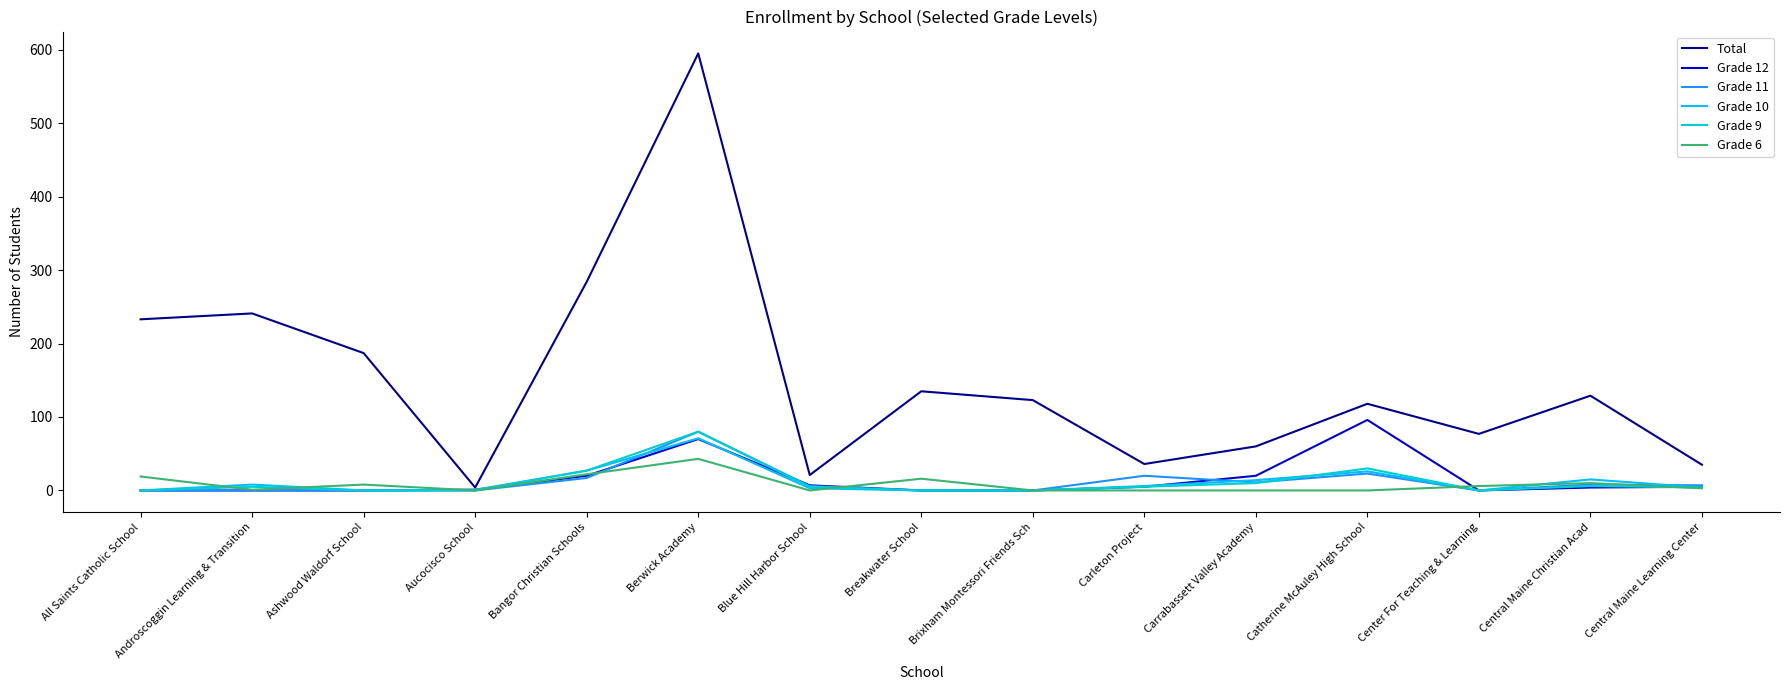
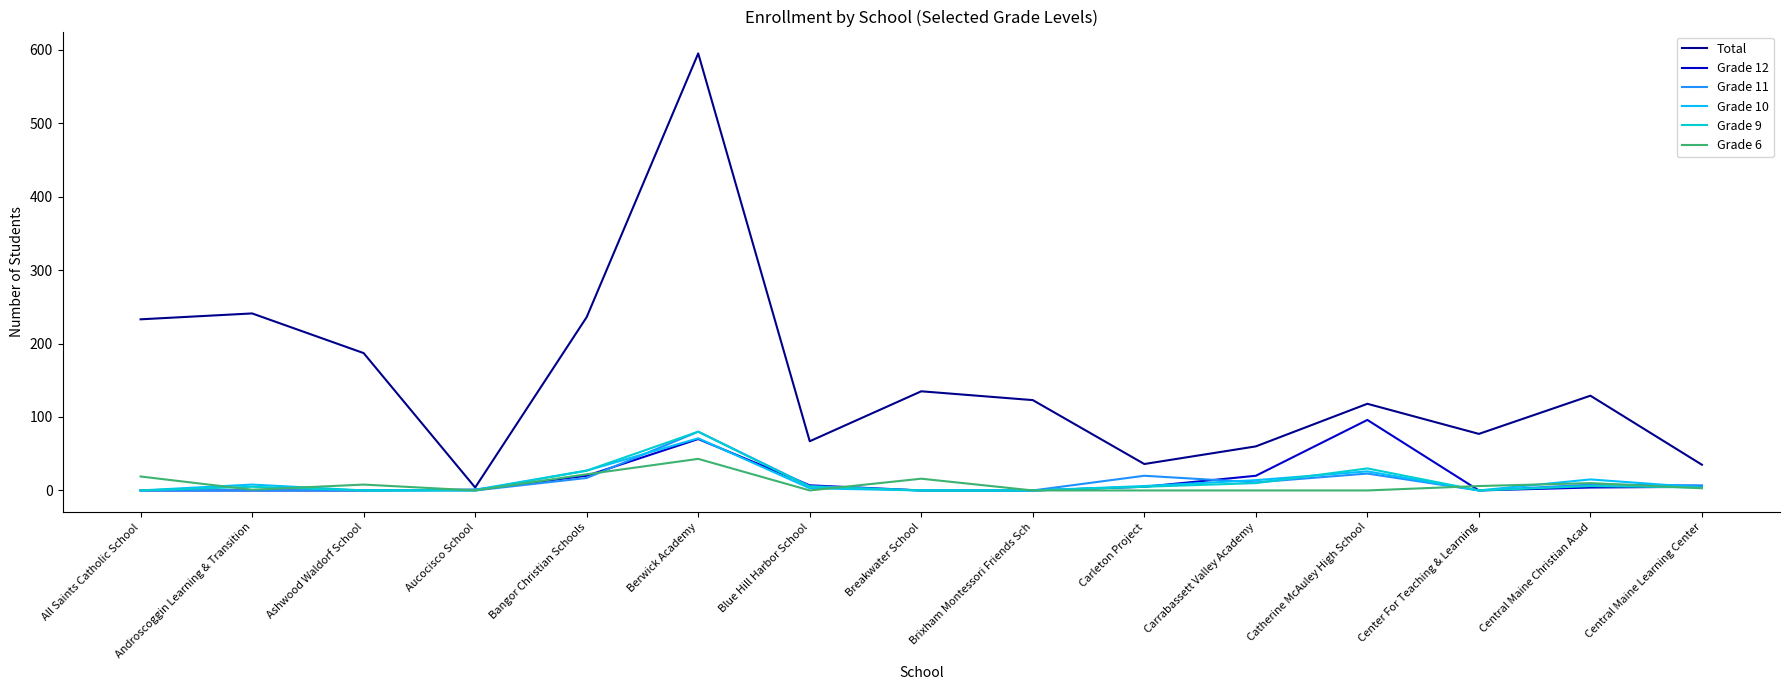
  {
    "Total": {
      "All Saints Catholic School": 230,
      "Androscoggin Learning & Transition": 240,
      "Ashwood Waldorf School": 190,
-     "Bangor Christian Schools": 280,
+     "Bangor Christian Schools": 240,
      "Berwick Academy": 600,
-     "Blue Hill Harbor School": 20,
+     "Blue Hill Harbor School": 70,
      "Breakwater School": 140,
      "Brixham Montessori Friends Sch": 120,
      "Carleton Project": 40,
      "Carrabassett Valley Academy": 60,
      "Catherine McAuley High School": 120,
      "Center For Teaching & Learning": 80,
      "Central Maine Christian Acad": 130,
      "Central Maine Learning Center": 40
    },
    "Grade 12": {
      "Carrabassett Valley Academy": 20,
      "Catherine McAuley High School": 100
    },
    "Grade 6": {
      "All Saints Catholic School": 20,
      "Ashwood Waldorf School": 10,
      "Berwick Academy": 40,
      "Breakwater School": 20,
      "Carleton Project": 0,
      "Carrabassett Valley Academy": 0,
      "Catherine McAuley High School": 0,
      "Center For Teaching & Learning": 10
    }
  }
